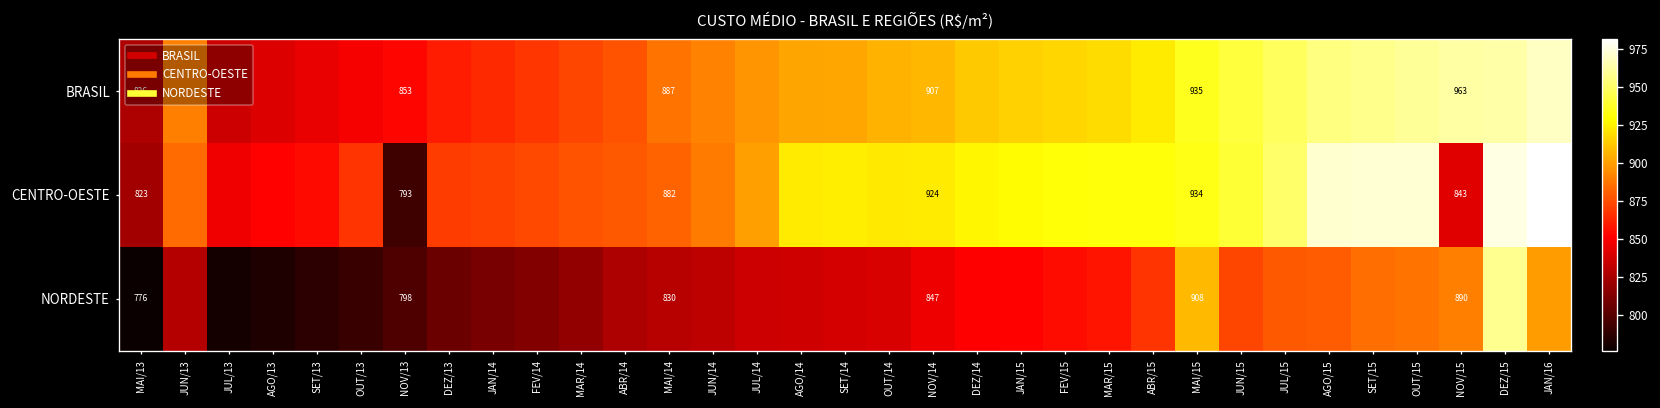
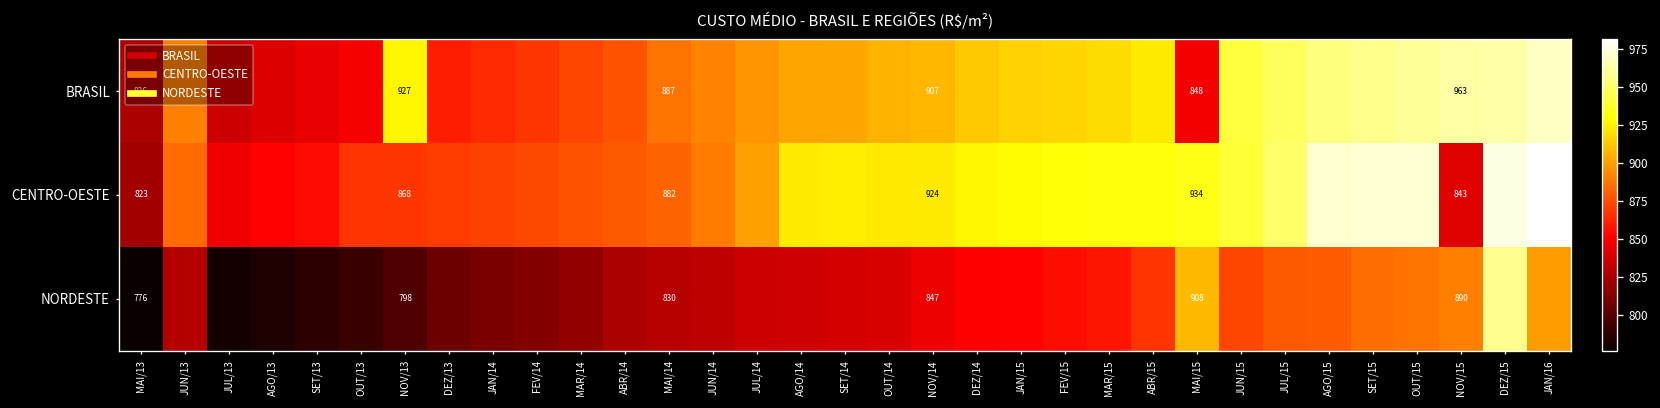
  {
    "BRASIL": {
-     "NOV/13": 853,
+     "NOV/13": 927,
      "MAI/14": 887,
      "NOV/14": 907,
-     "MAI/15": 935,
+     "MAI/15": 848,
      "NOV/15": 963
    },
    "CENTRO-OESTE": {
      "MAI/13": 823,
-     "NOV/13": 793,
+     "NOV/13": 868,
      "MAI/14": 882,
      "NOV/14": 924,
      "MAI/15": 934,
      "NOV/15": 843
    },
    "NORDESTE": {
      "MAI/13": 776,
      "NOV/13": 798,
      "MAI/14": 830,
      "NOV/14": 847,
      "MAI/15": 908,
      "NOV/15": 890
    }
  }
